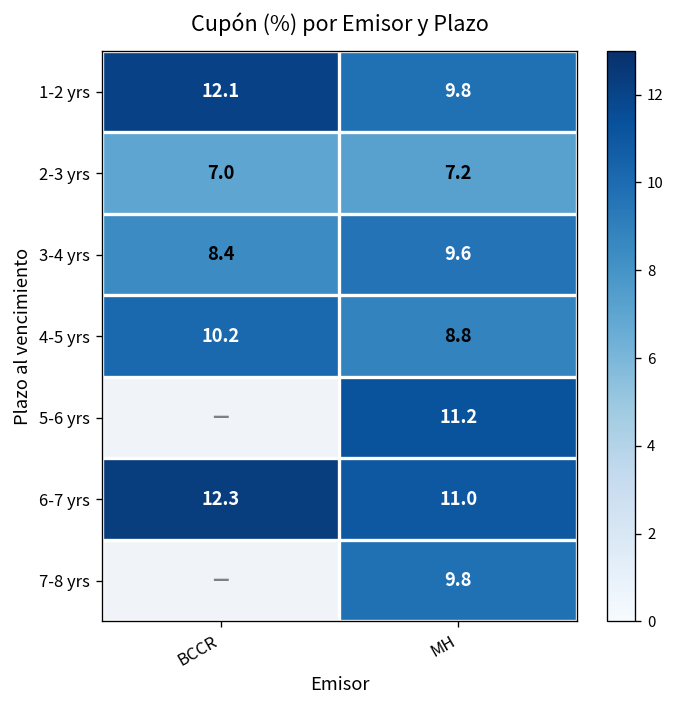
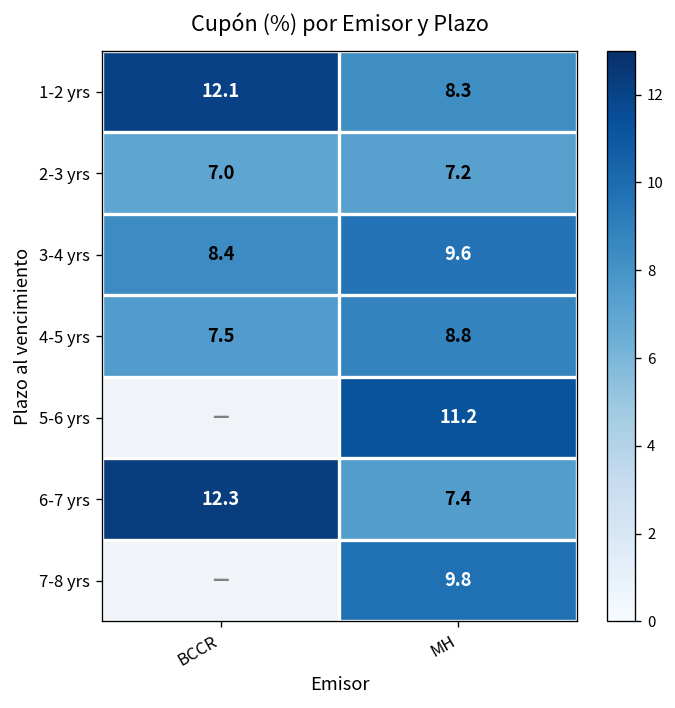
  {
    "1-2 yrs": {
      "BCCR": 12.1,
-     "MH": 9.8
+     "MH": 8.3
    },
    "2-3 yrs": {
      "BCCR": 7.0,
      "MH": 7.2
    },
    "3-4 yrs": {
      "BCCR": 8.4,
      "MH": 9.6
    },
    "4-5 yrs": {
-     "BCCR": 10.2,
+     "BCCR": 7.5,
      "MH": 8.8
    },
    "5-6 yrs": {
      "MH": 11.2
    },
    "6-7 yrs": {
      "BCCR": 12.3,
-     "MH": 11.0
+     "MH": 7.4
    },
    "7-8 yrs": {
      "MH": 9.8
    }
  }
